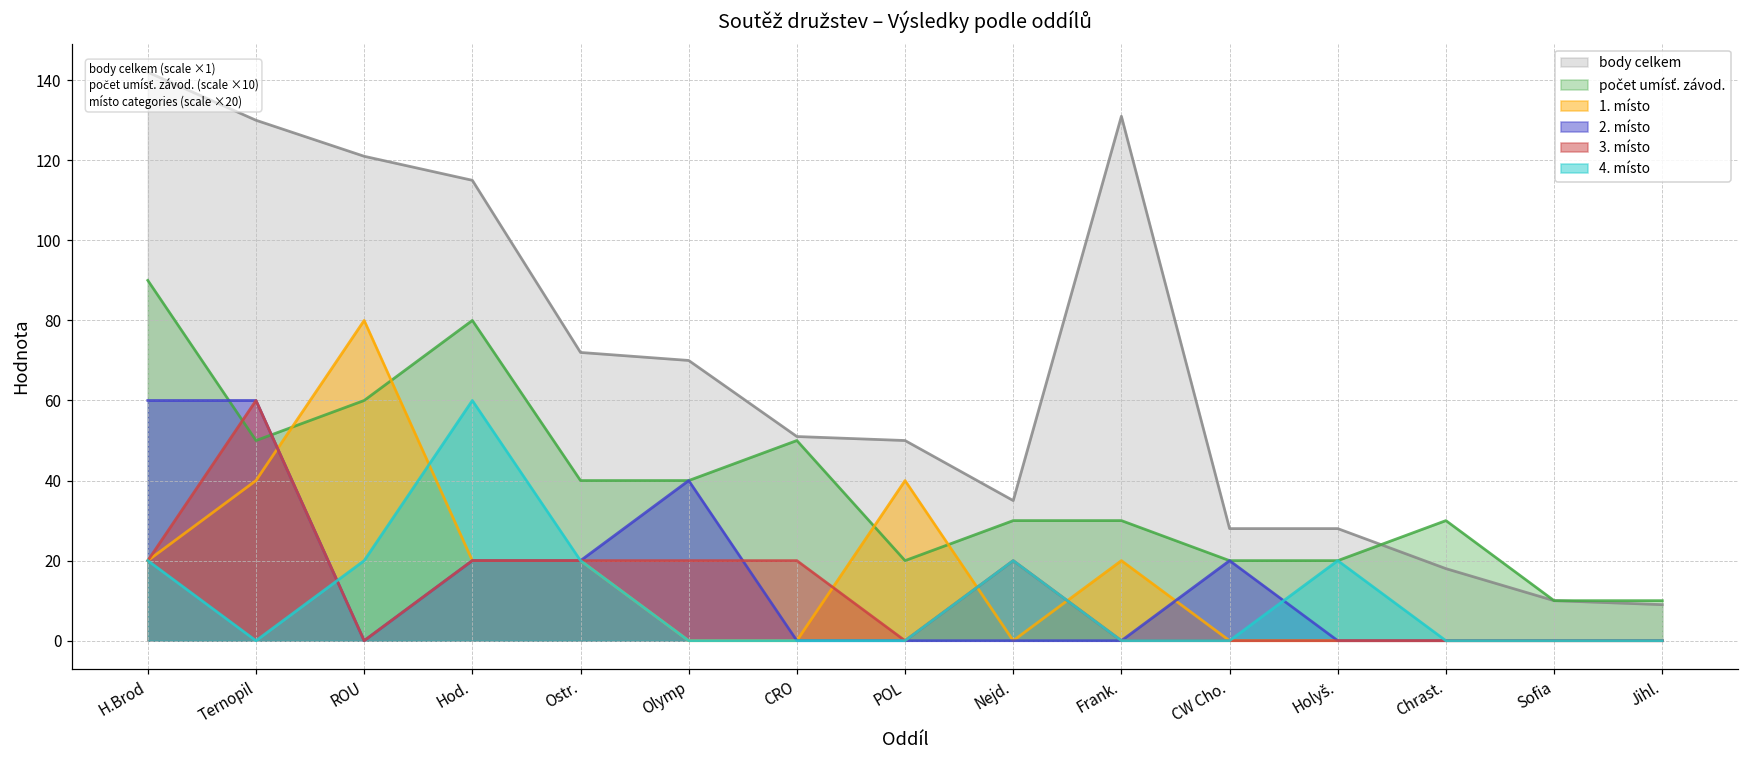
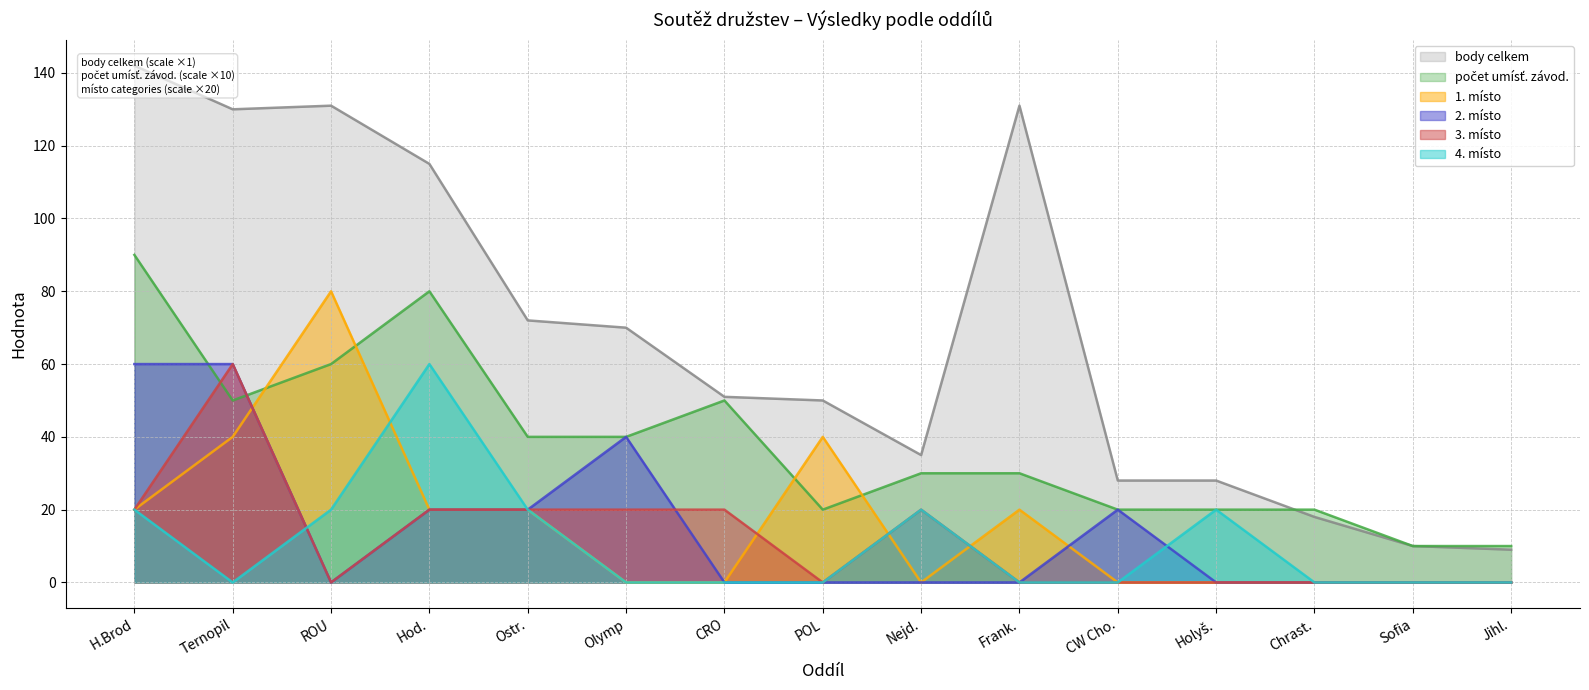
  {
    "body celkem": {
      "Ternopil": 130,
-     "ROU": 121,
+     "ROU": 131,
      "Hod.": 115,
      "Ostr.": 72,
      "Olymp": 70,
      "CRO": 51,
      "POL": 50,
      "Nejd.": 35,
      "Frank.": 131,
      "CW Cho.": 28,
      "Holyš.": 28,
      "Chrast.": 18,
      "Jihl.": 9
    },
    "počet umísť. závod.": {
      "H.Brod": 90,
      "Ternopil": 50,
      "ROU": 60,
      "Hod.": 80,
      "Ostr.": 40,
      "CRO": 50,
      "POL": 20,
      "Nejd.": 30,
      "Frank.": 30,
-     "Chrast.": 30,
+     "Chrast.": 20,
      "Jihl.": 10
    },
    "1. místo": {
      "Ternopil": 40,
      "ROU": 80,
      "POL": 40,
      "Frank.": 20
    },
    "2. místo": {
      "H.Brod": 60
    },
    "3. místo": {
      "Olymp": 20,
      "CRO": 20
    },
    "4. místo": {
      "Ternopil": 0,
      "ROU": 20,
      "Hod.": 60
    }
  }
